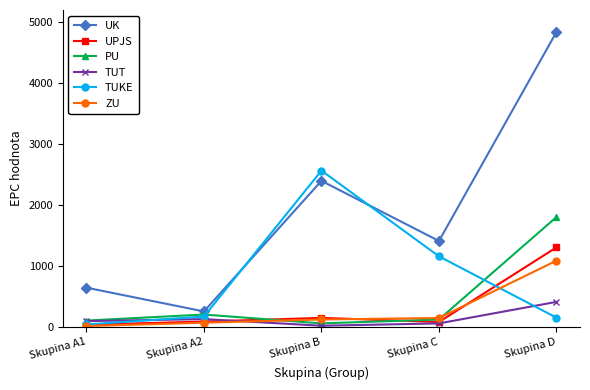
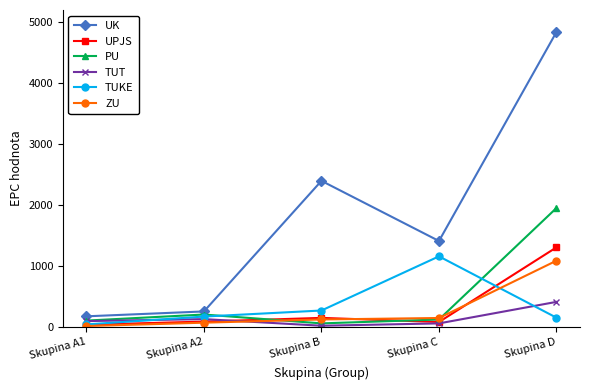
  {
    "UK": {
-     "Skupina A1": 600,
+     "Skupina A1": 200,
      "Skupina A2": 300,
      "Skupina B": 2400,
      "Skupina C": 1400,
      "Skupina D": 4800
    },
    "UPJS": {
      "Skupina D": 1300
    },
    "PU": {
-     "Skupina D": 1800
+     "Skupina D": 2000
    },
    "TUT": {
      "Skupina D": 400
    },
    "TUKE": {
-     "Skupina B": 2600,
+     "Skupina B": 300,
      "Skupina C": 1200,
      "Skupina D": 100
    },
    "ZU": {
      "Skupina D": 1100
    }
  }
